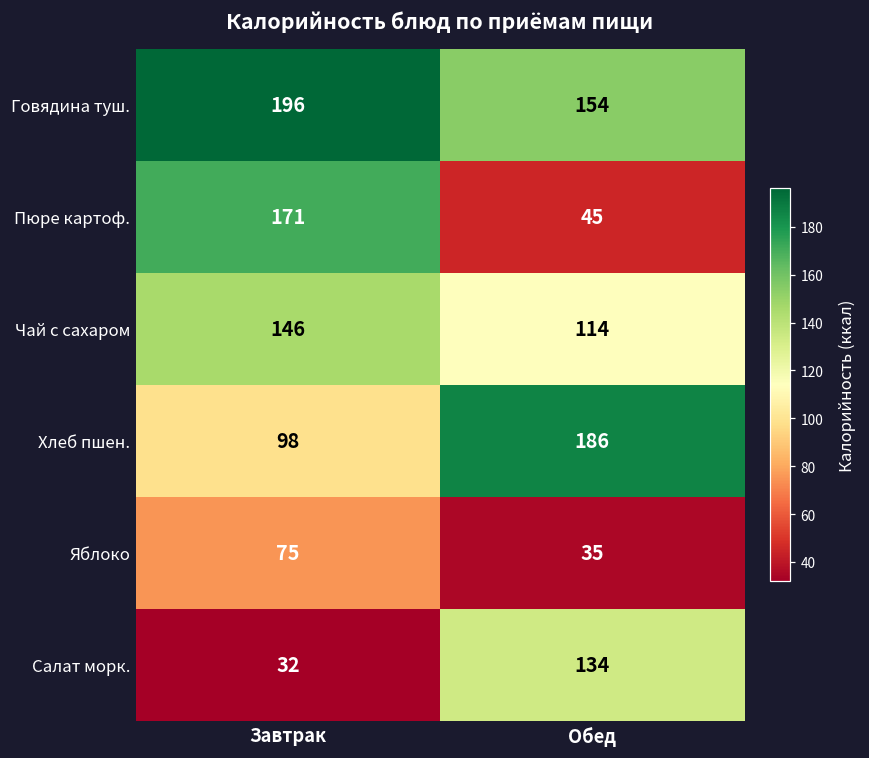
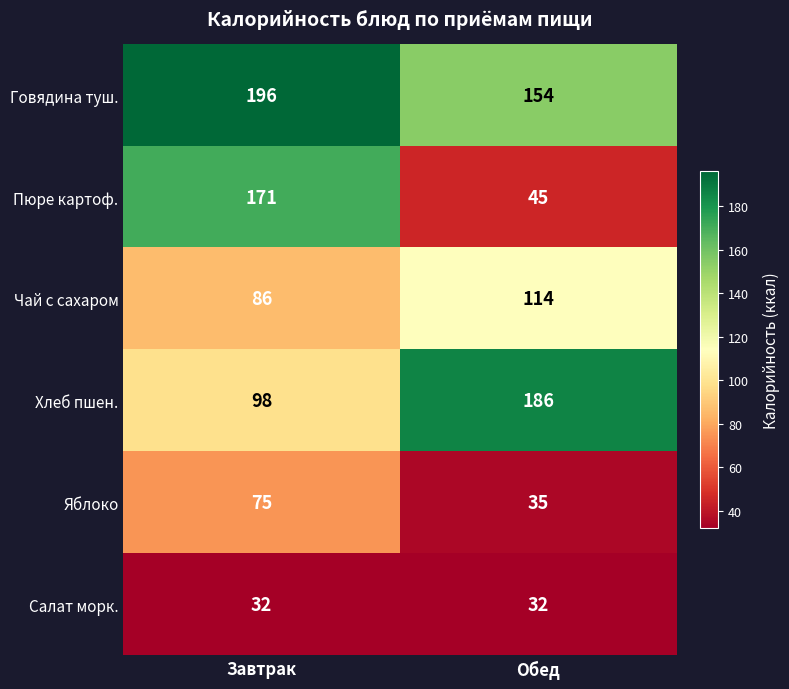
  {
    "Говядина туш.": {
      "Завтрак": 196,
      "Обед": 154
    },
    "Пюре картоф.": {
      "Завтрак": 171,
      "Обед": 45
    },
    "Чай с сахаром": {
-     "Завтрак": 146,
+     "Завтрак": 86,
      "Обед": 114
    },
    "Хлеб пшен.": {
      "Завтрак": 98,
      "Обед": 186
    },
    "Яблоко": {
      "Завтрак": 75,
      "Обед": 35
    },
    "Салат морк.": {
      "Завтрак": 32,
-     "Обед": 134
+     "Обед": 32
    }
  }
